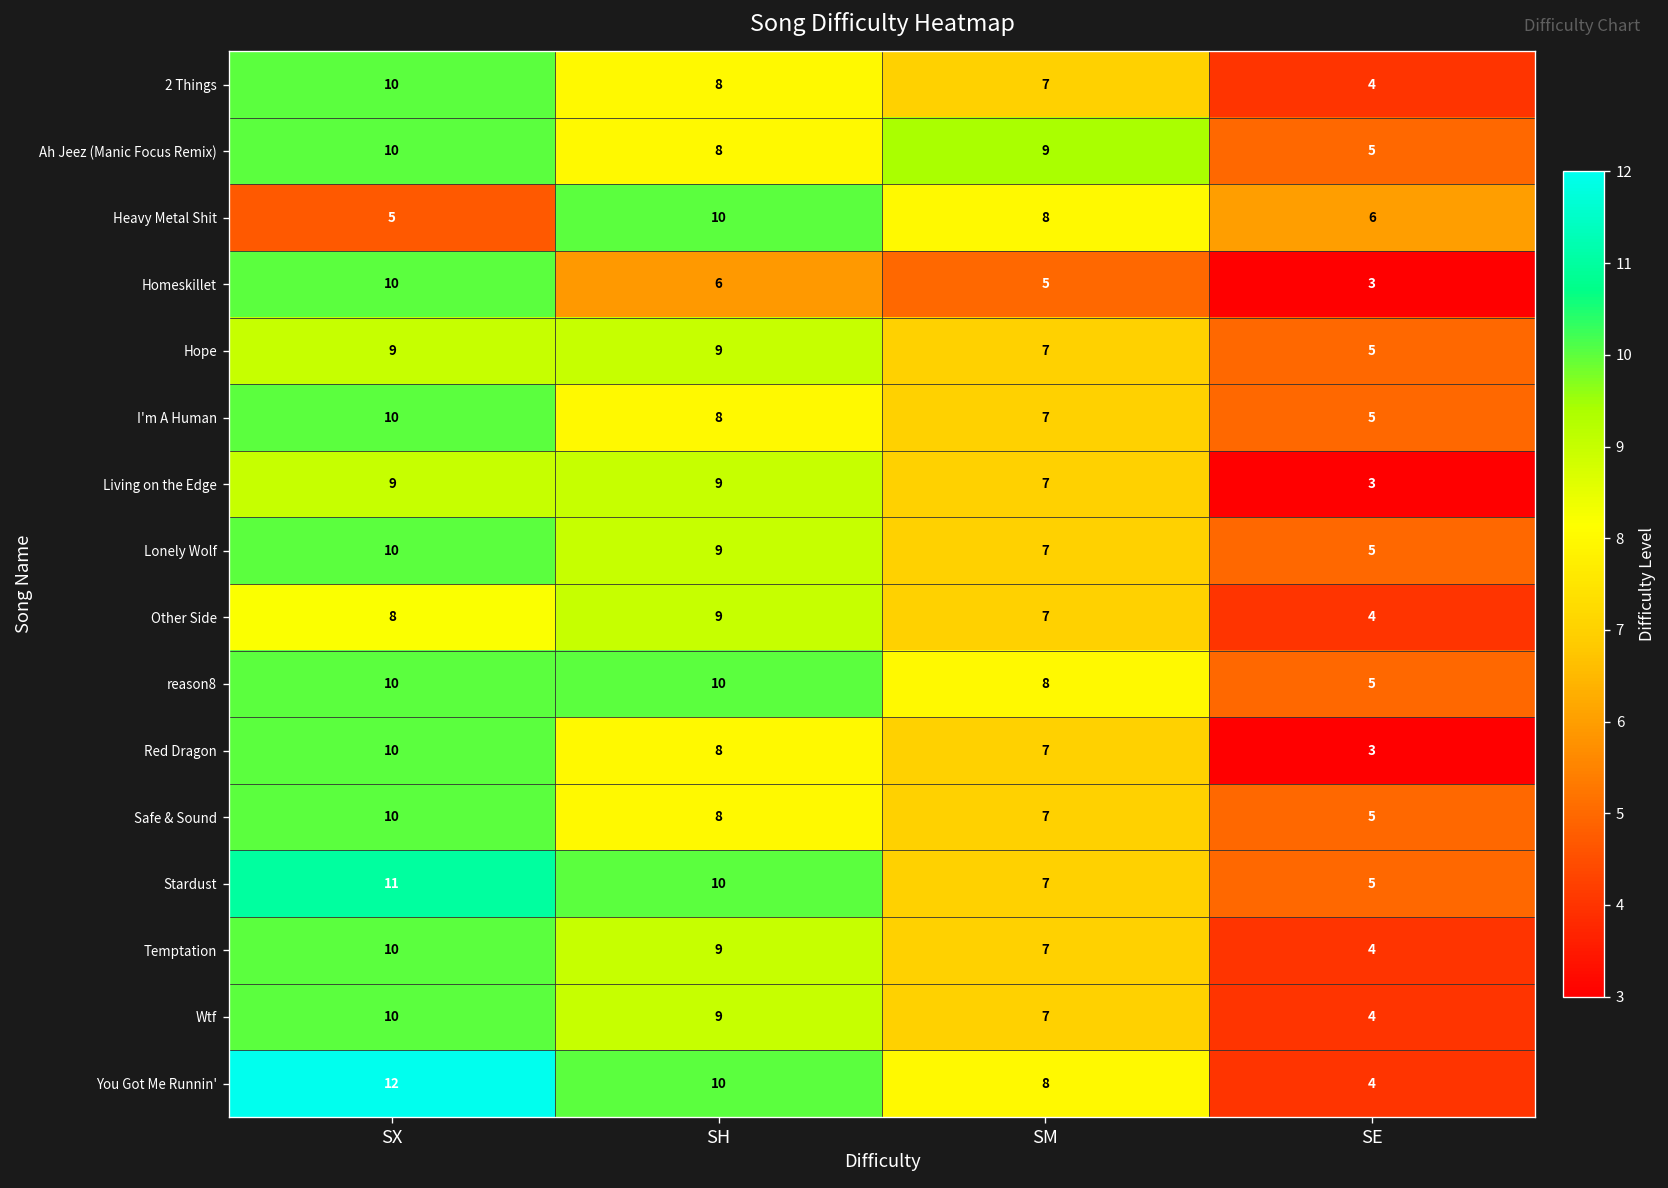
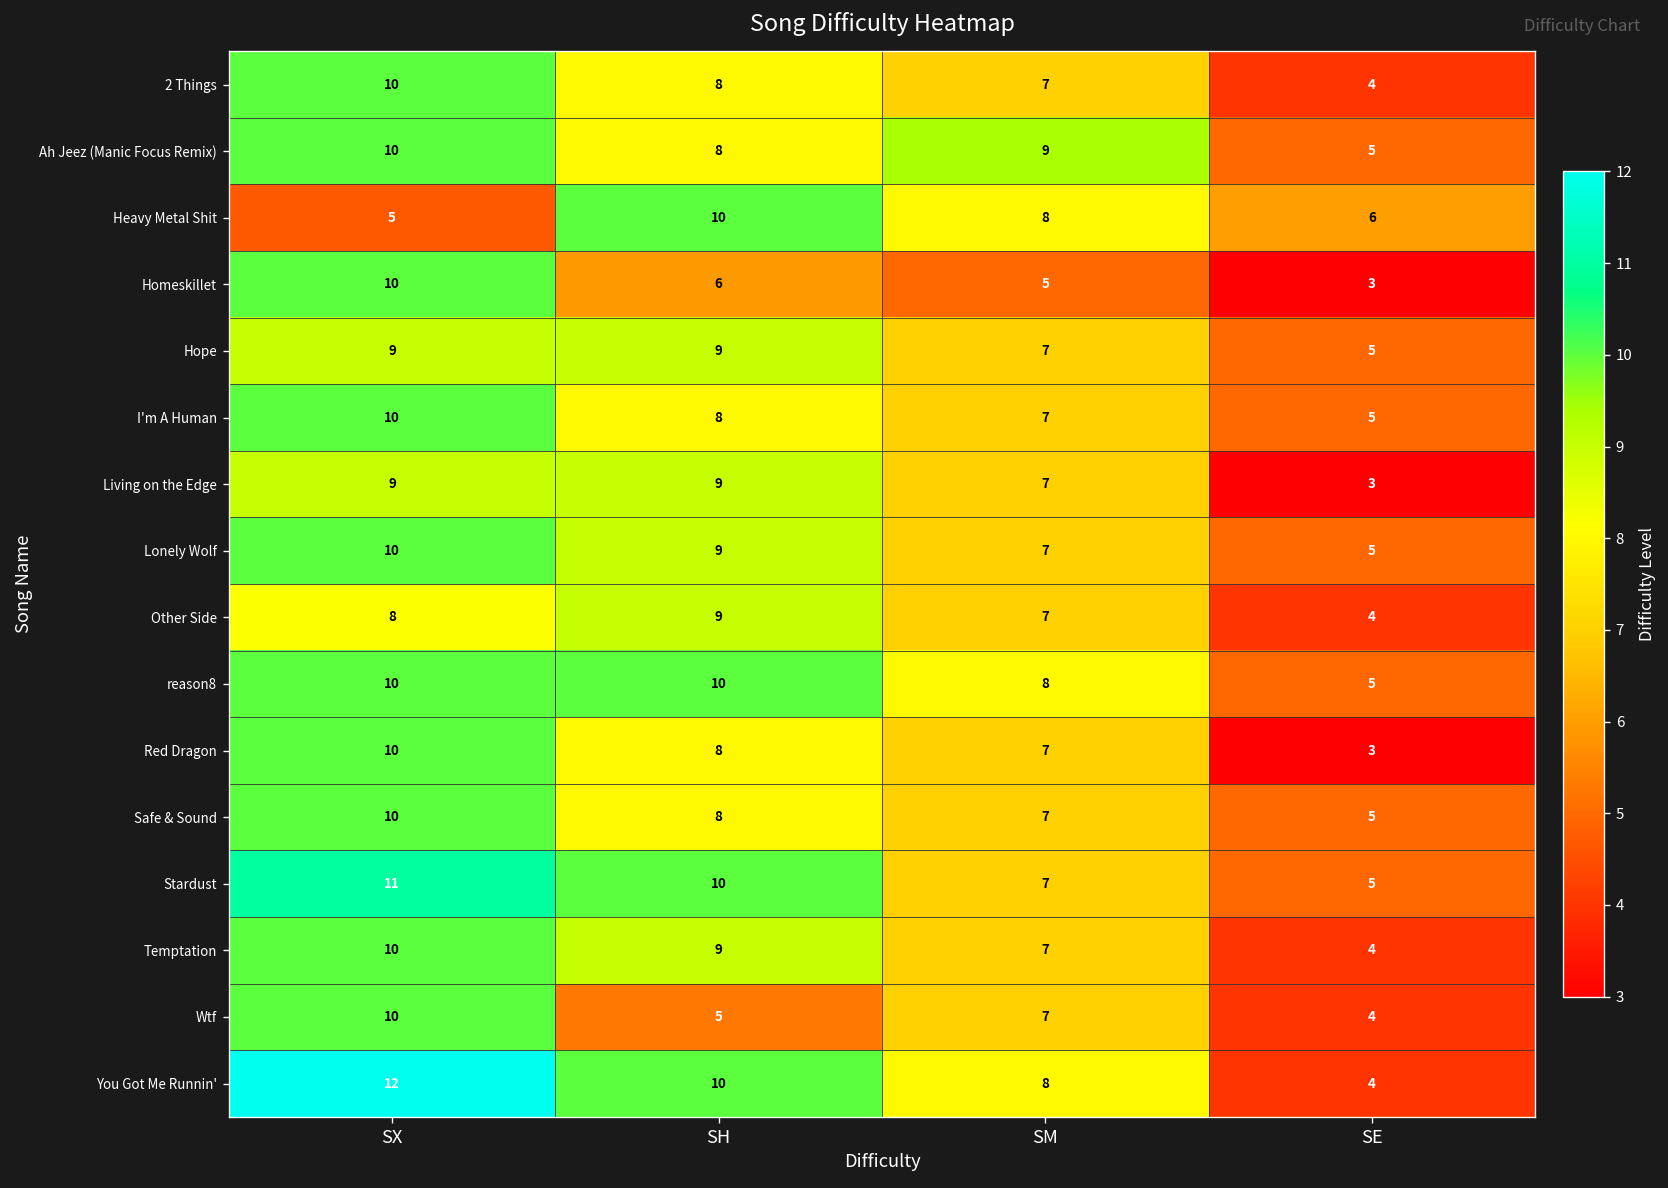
  {
    "2 Things": {
      "SX": 10,
      "SH": 8,
      "SM": 7,
      "SE": 4
    },
    "Ah Jeez (Manic Focus Remix)": {
      "SX": 10,
      "SH": 8,
      "SM": 9,
      "SE": 5
    },
    "Heavy Metal Shit": {
      "SX": 5,
      "SH": 10,
      "SM": 8,
      "SE": 6
    },
    "Homeskillet": {
      "SX": 10,
      "SH": 6,
      "SM": 5,
      "SE": 3
    },
    "Hope": {
      "SX": 9,
      "SH": 9,
      "SM": 7,
      "SE": 5
    },
    "I'm A Human": {
      "SX": 10,
      "SH": 8,
      "SM": 7,
      "SE": 5
    },
    "Living on the Edge": {
      "SX": 9,
      "SH": 9,
      "SM": 7,
      "SE": 3
    },
    "Lonely Wolf": {
      "SX": 10,
      "SH": 9,
      "SM": 7,
      "SE": 5
    },
    "Other Side": {
      "SX": 8,
      "SH": 9,
      "SM": 7,
      "SE": 4
    },
    "reason8": {
      "SX": 10,
      "SH": 10,
      "SM": 8,
      "SE": 5
    },
    "Red Dragon": {
      "SX": 10,
      "SH": 8,
      "SM": 7,
      "SE": 3
    },
    "Safe & Sound": {
      "SX": 10,
      "SH": 8,
      "SM": 7,
      "SE": 5
    },
    "Stardust": {
      "SX": 11,
      "SH": 10,
      "SM": 7,
      "SE": 5
    },
    "Temptation": {
      "SX": 10,
      "SH": 9,
      "SM": 7,
      "SE": 4
    },
    "Wtf": {
      "SX": 10,
-     "SH": 9,
+     "SH": 5,
      "SM": 7,
      "SE": 4
    },
    "You Got Me Runnin'": {
      "SX": 12,
      "SH": 10,
      "SM": 8,
      "SE": 4
    }
  }
